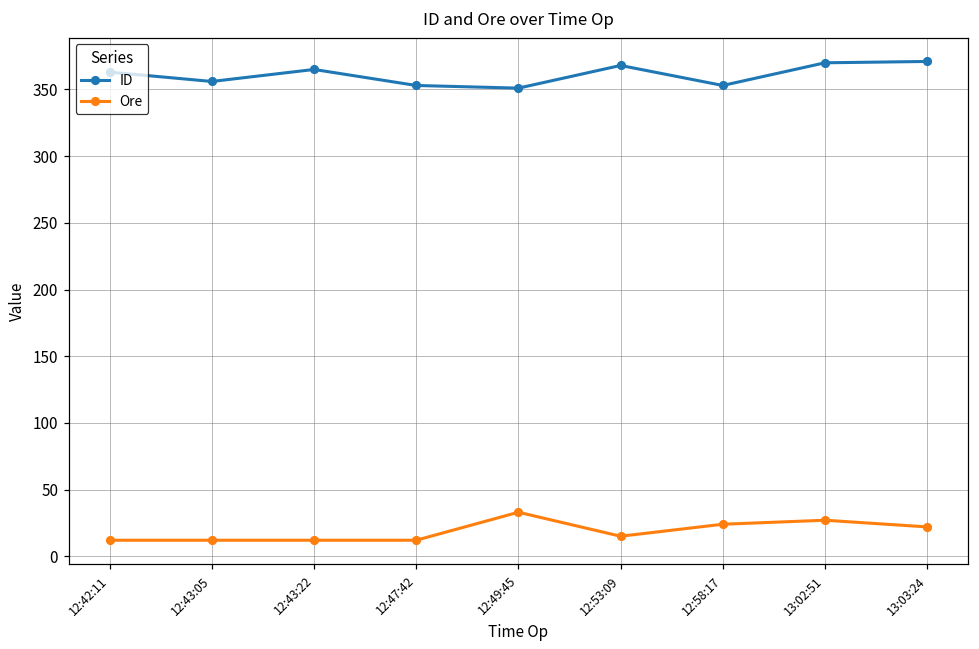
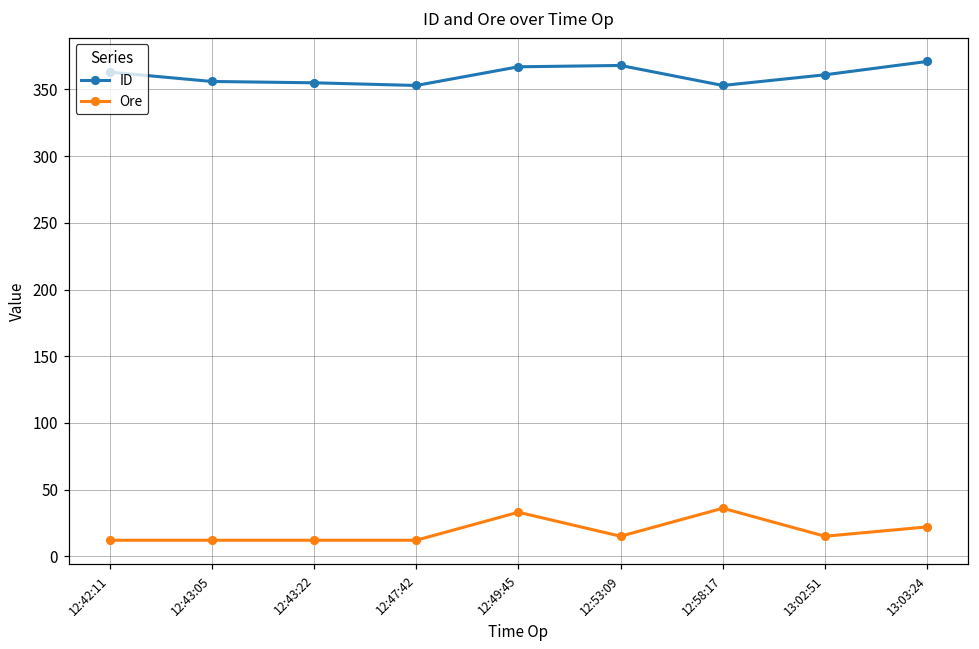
  {
    "ID": {
      "12:43:05": 356,
-     "12:43:22": 365,
+     "12:43:22": 355,
      "12:47:42": 353,
-     "12:49:45": 351,
+     "12:49:45": 367,
      "12:53:09": 368,
      "12:58:17": 353,
-     "13:02:51": 370,
+     "13:02:51": 361,
      "13:03:24": 371
    },
    "Ore": {
      "12:42:11": 12,
      "12:43:05": 12,
      "12:43:22": 12,
      "12:47:42": 12,
      "12:49:45": 33,
      "12:53:09": 15,
-     "12:58:17": 24,
-     "13:02:51": 27,
+     "12:58:17": 36,
+     "13:02:51": 15,
      "13:03:24": 22
    }
  }
